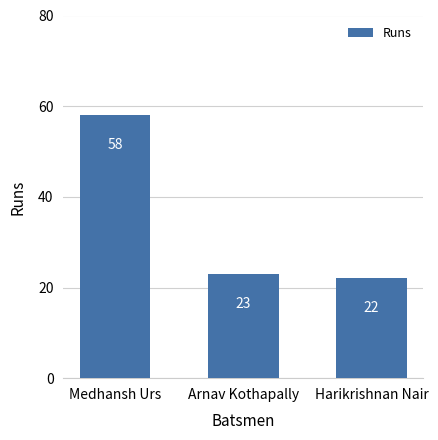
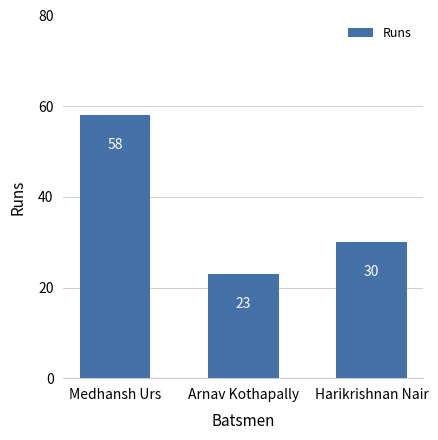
  {
    "Medhansh Urs": 58,
    "Arnav Kothapally": 23,
-   "Harikrishnan Nair": 22
+   "Harikrishnan Nair": 30
  }
